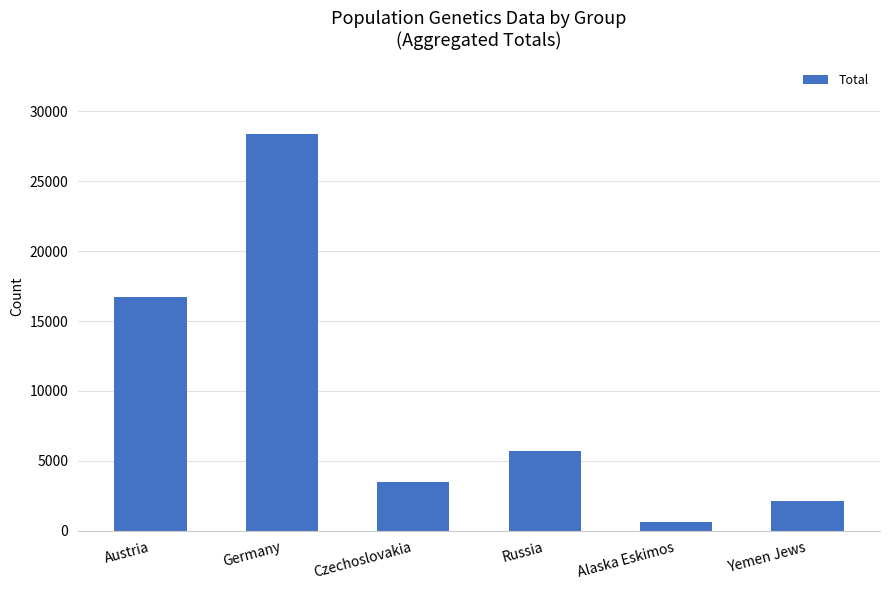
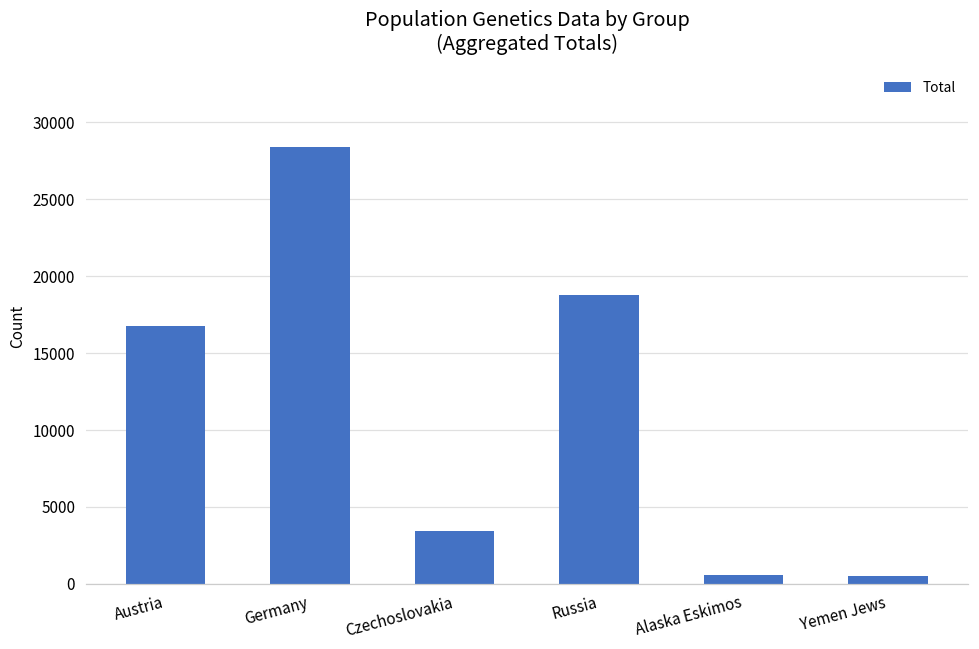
  {
    "Austria": 16700,
    "Germany": 28400,
    "Czechoslovakia": 3500,
-   "Russia": 5700,
+   "Russia": 18800,
    "Alaska Eskimos": 600,
-   "Yemen Jews": 2100
+   "Yemen Jews": 500
  }
